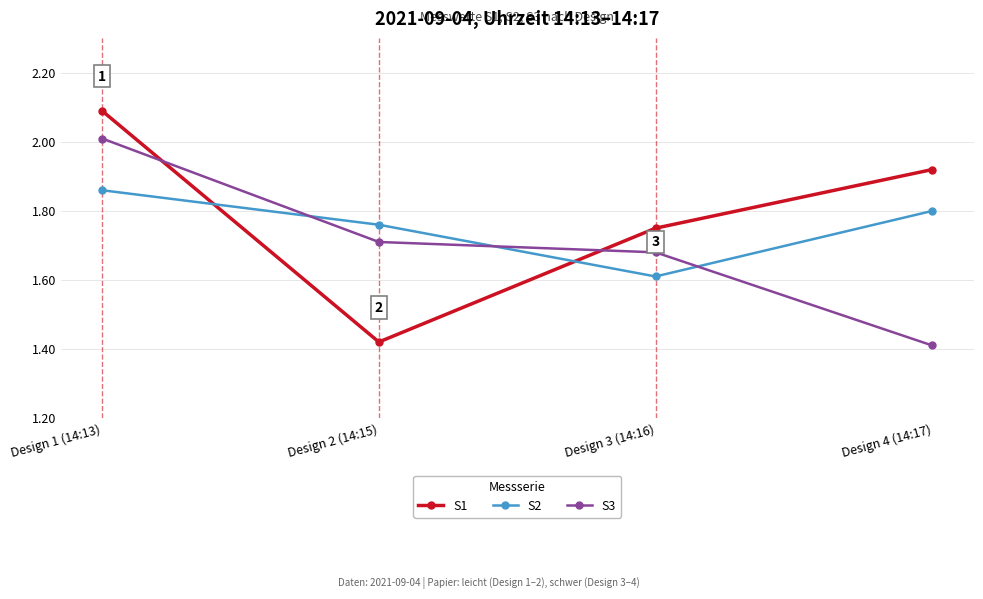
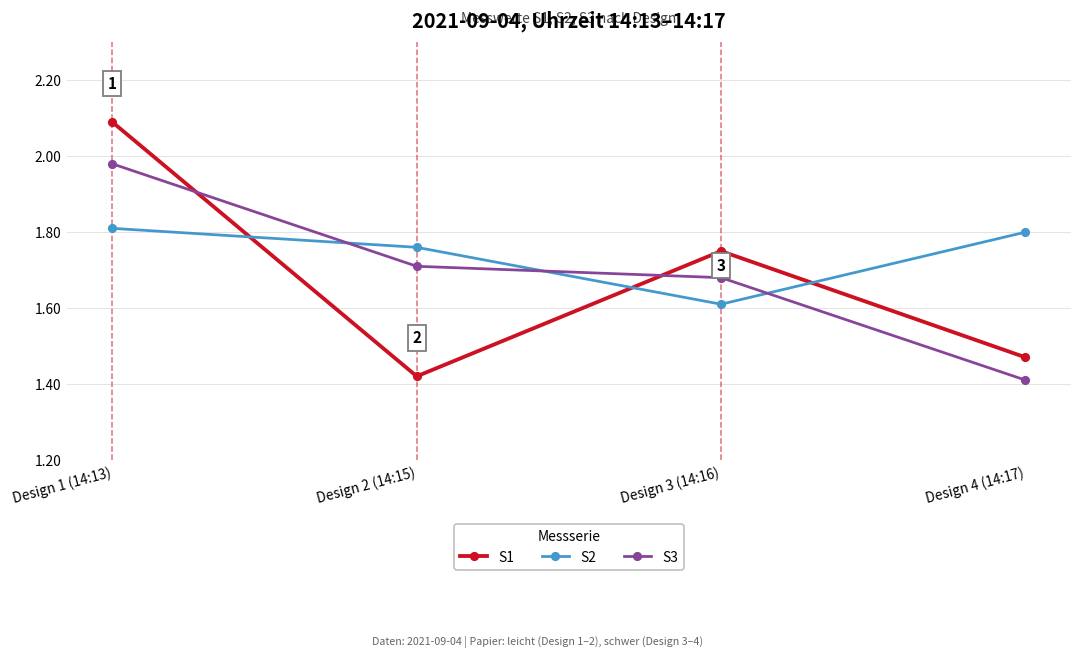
  {
    "S1": {
      "Design 1 (14:13)": 2.09,
      "Design 2 (14:15)": 1.42,
      "Design 3 (14:16)": 1.75,
-     "Design 4 (14:17)": 1.92
+     "Design 4 (14:17)": 1.47
    },
    "S2": {
-     "Design 1 (14:13)": 1.86,
+     "Design 1 (14:13)": 1.81,
      "Design 2 (14:15)": 1.76,
      "Design 3 (14:16)": 1.61,
      "Design 4 (14:17)": 1.80
    },
    "S3": {
-     "Design 1 (14:13)": 2.01,
+     "Design 1 (14:13)": 1.98,
      "Design 2 (14:15)": 1.71,
      "Design 4 (14:17)": 1.41
    }
  }
